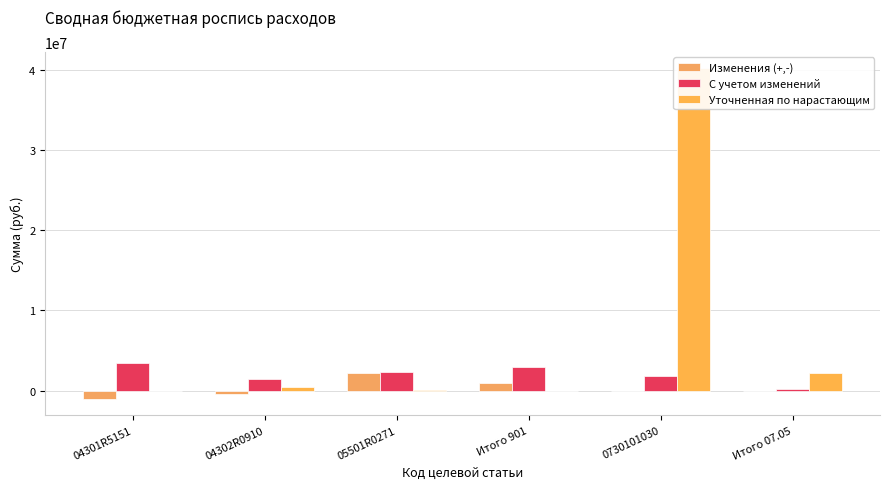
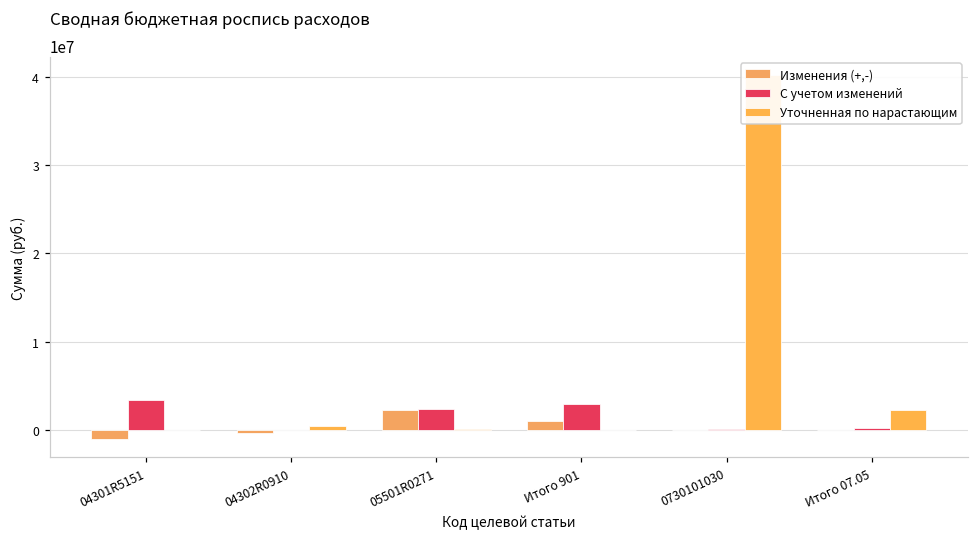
  {
    "С учетом изменений": {
      "04301R5151": 3000000,
-     "04302R0910": 1000000,
+     "04302R0910": 0,
      "05501R0271": 2000000,
      "Итого 901": 3000000,
-     "0730101030": 2000000
+     "0730101030": 0
    }
  }
